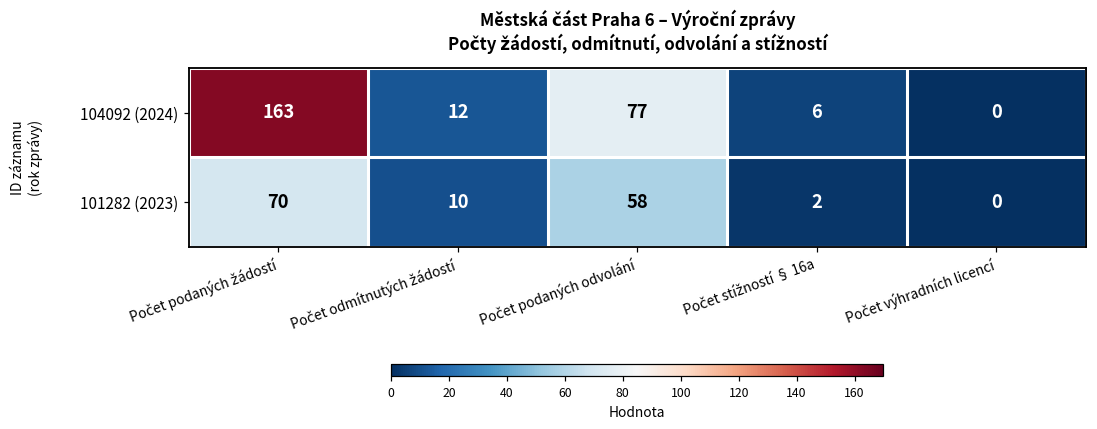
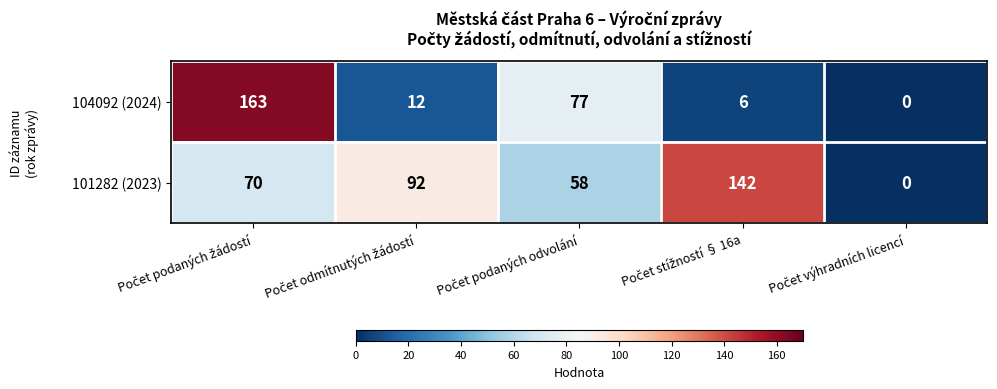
  {
    "104092 (2024)": {
      "Počet podaných žádostí": 163,
      "Počet odmítnutých žádostí": 12,
      "Počet podaných odvolání": 77,
      "Počet stížností § 16a": 6,
      "Počet výhradních licencí": 0
    },
    "101282 (2023)": {
      "Počet podaných žádostí": 70,
-     "Počet odmítnutých žádostí": 10,
+     "Počet odmítnutých žádostí": 92,
      "Počet podaných odvolání": 58,
-     "Počet stížností § 16a": 2,
+     "Počet stížností § 16a": 142,
      "Počet výhradních licencí": 0
    }
  }
